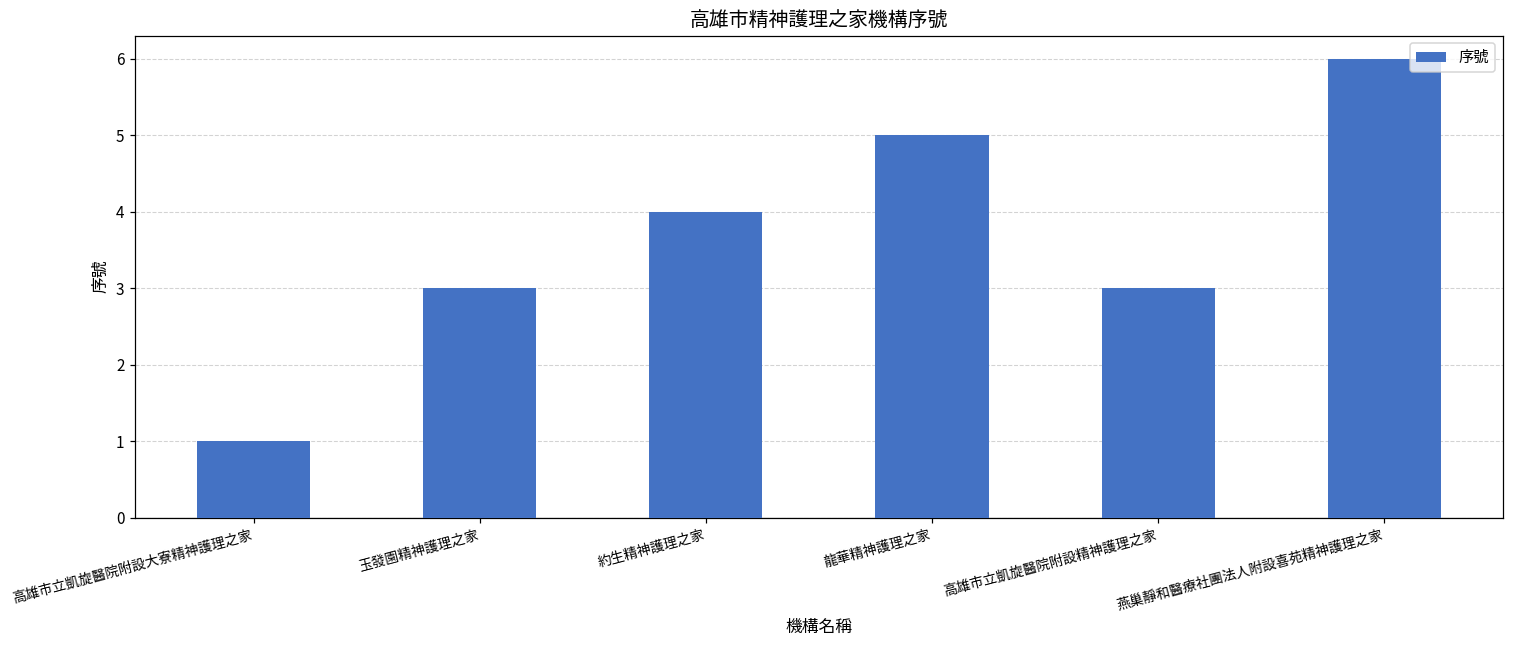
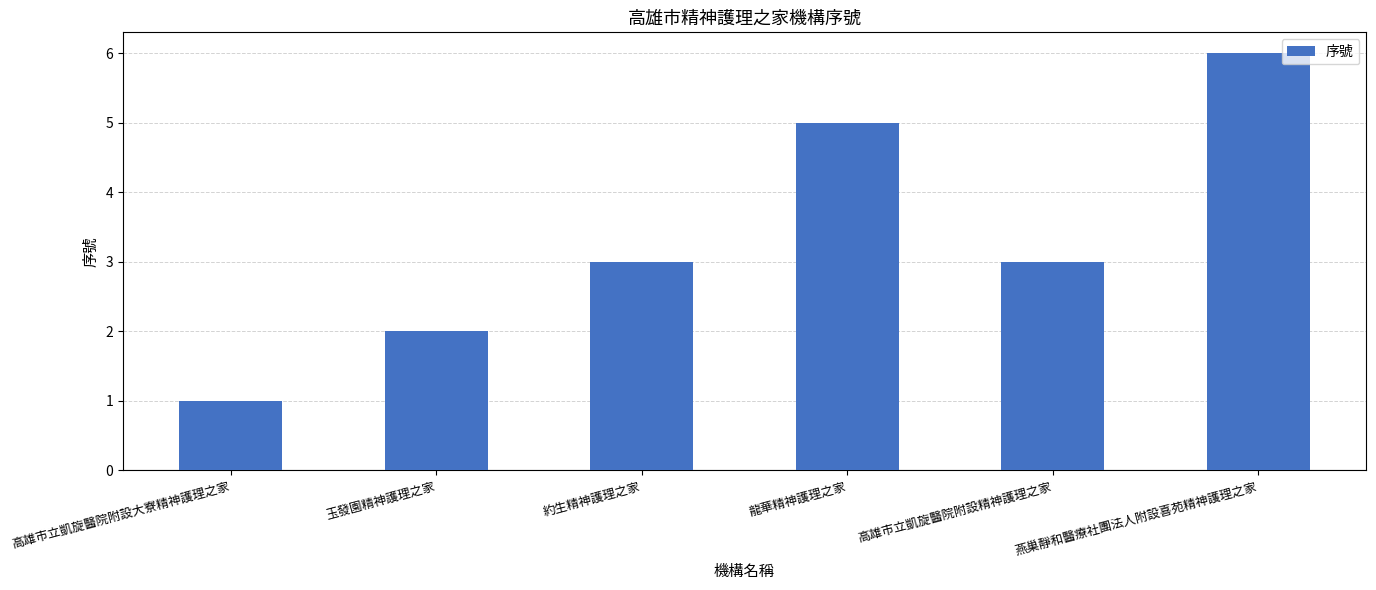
  {
    "高雄市立凱旋醫院附設大寮精神護理之家": 1,
-   "玉發園精神護理之家": 3,
-   "約生精神護理之家": 4,
+   "玉發園精神護理之家": 2,
+   "約生精神護理之家": 3,
    "龍華精神護理之家": 5,
    "高雄市立凱旋醫院附設精神護理之家": 3,
    "燕巢靜和醫療社團法人附設喜苑精神護理之家": 6
  }
